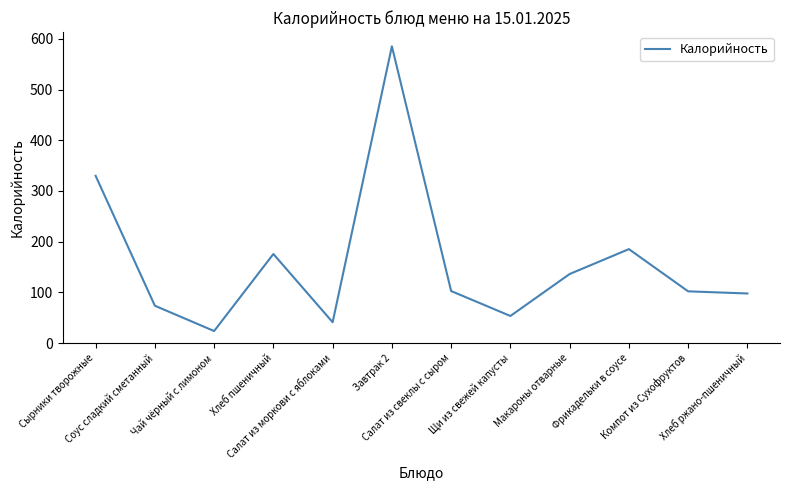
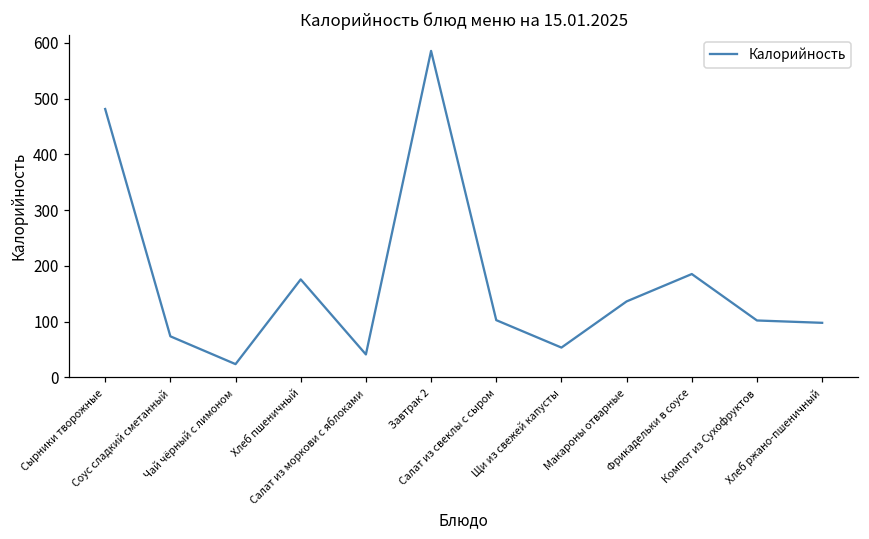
  {
-   "Сырники творожные": 330,
+   "Сырники творожные": 480,
    "Соус сладкий сметанный": 70,
    "Чай чёрный с лимоном": 20,
    "Хлеб пшеничный": 180,
    "Салат из моркови с яблоками": 40,
    "Завтрак 2": 590,
    "Салат из свеклы с сыром": 100,
    "Щи из свежей капусты": 50,
    "Макароны отварные": 140,
    "Фрикадельки в соусе": 190,
    "Компот из Сухофруктов": 100,
    "Хлеб ржано-пшеничный": 100
  }
